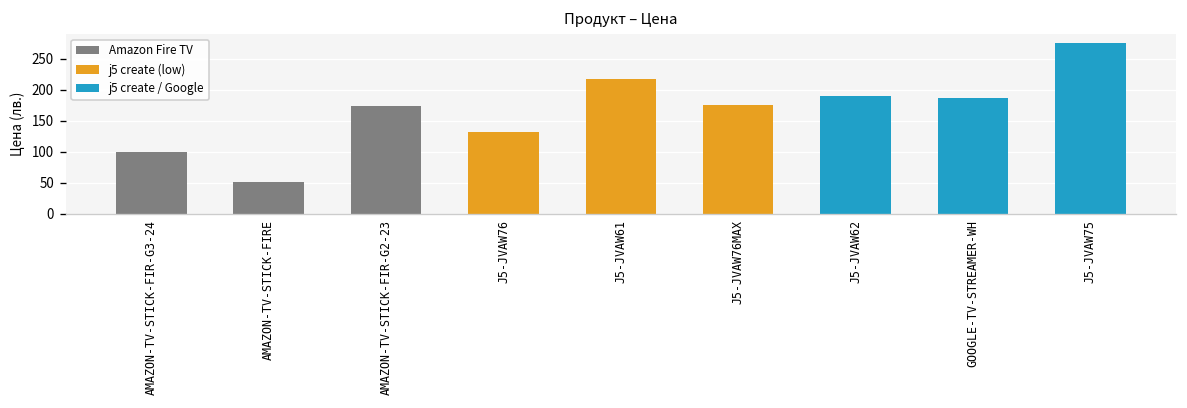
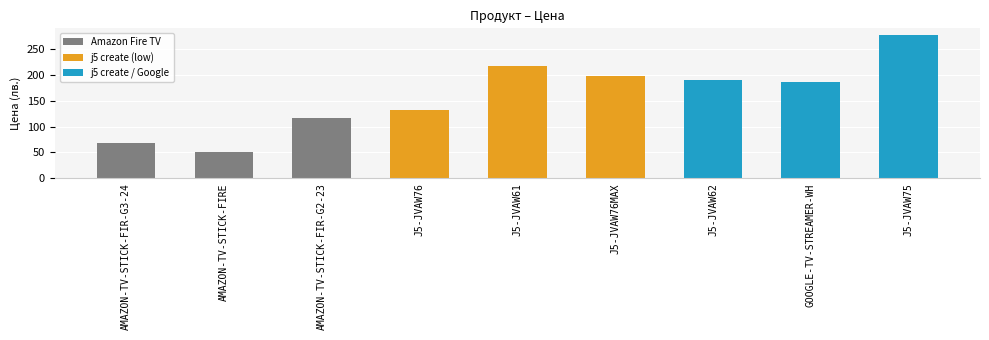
  {
-   "AMAZON-TV-STICK-FIR-G3-24": 100,
+   "AMAZON-TV-STICK-FIR-G3-24": 70,
    "AMAZON-TV-STICK-FIRE": 50,
-   "AMAZON-TV-STICK-FIR-G2-23": 170,
+   "AMAZON-TV-STICK-FIR-G2-23": 120,
    "J5-JVAW76": 130,
    "J5-JVAW61": 220,
-   "J5-JVAW76MAX": 180,
+   "J5-JVAW76MAX": 200,
    "J5-JVAW62": 190,
    "GOOGLE-TV-STREAMER-WH": 190,
    "J5-JVAW75": 280
  }
